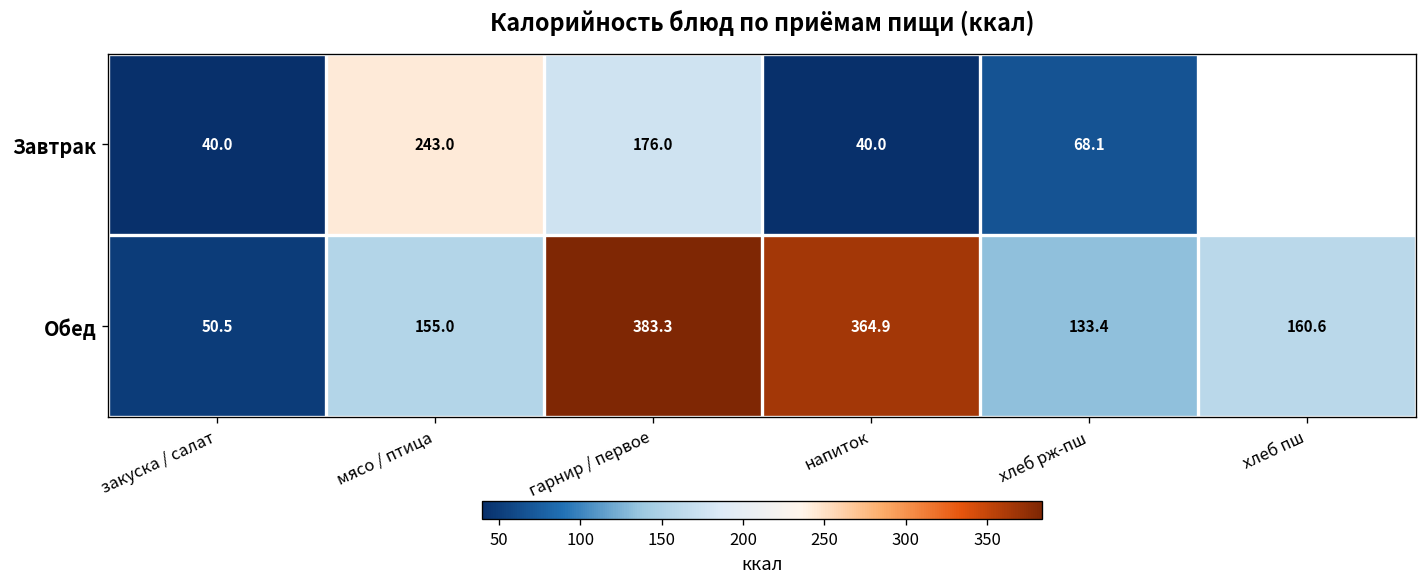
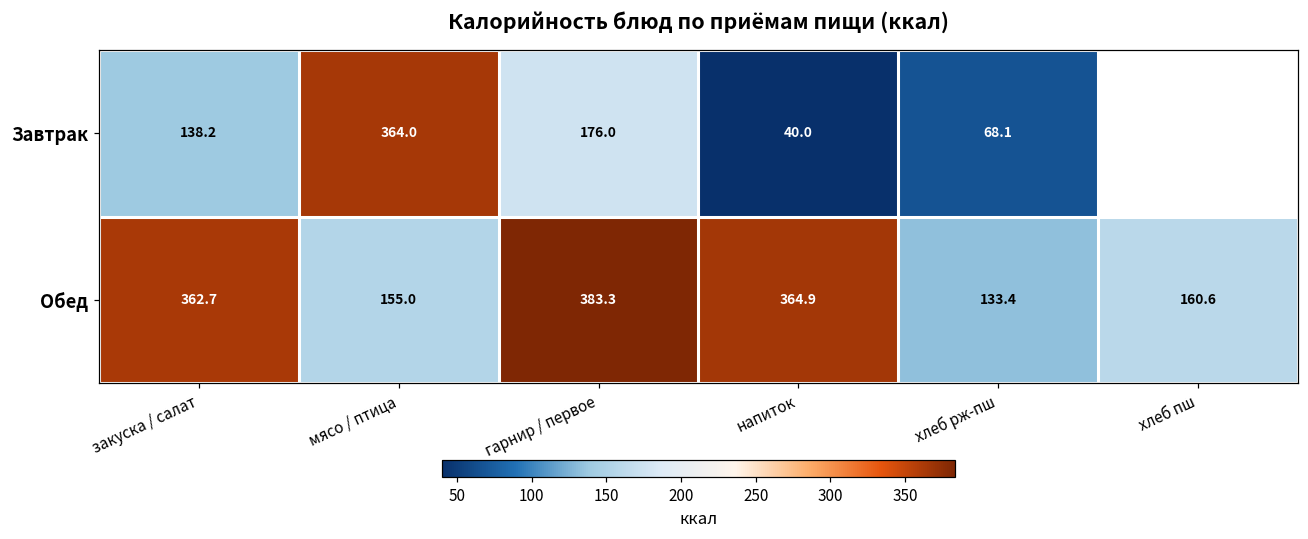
  {
    "Завтрак": {
-     "закуска / салат": 40.0,
-     "мясо / птица": 243.0,
+     "закуска / салат": 138.2,
+     "мясо / птица": 364.0,
      "гарнир / первое": 176.0,
      "напиток": 40.0,
      "хлеб рж-пш": 68.1
    },
    "Обед": {
-     "закуска / салат": 50.5,
+     "закуска / салат": 362.7,
      "мясо / птица": 155.0,
      "гарнир / первое": 383.3,
      "напиток": 364.9,
      "хлеб рж-пш": 133.4,
      "хлеб пш": 160.6
    }
  }
